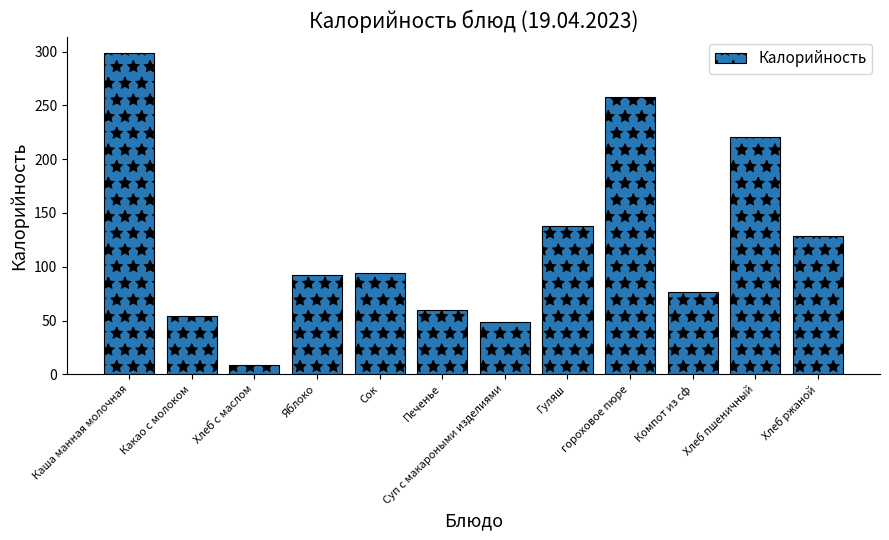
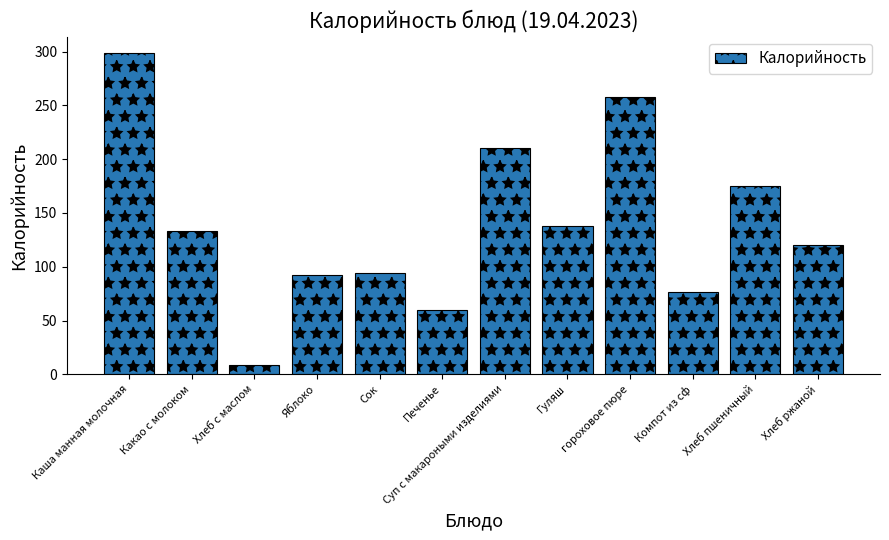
  {
    "Каша манная молочная": 299,
-   "Какао с молоком": 54,
+   "Какао с молоком": 133,
    "Хлеб с маслом": 9,
    "Яблоко": 92,
    "Сок": 94,
    "Печенье": 60,
-   "Суп с макароными изделиями": 49,
+   "Суп с макароными изделиями": 211,
    "Гуляш": 138,
    "гороховое пюре": 258,
    "Компот из сф": 77,
-   "Хлеб пшеничный": 220,
-   "Хлеб ржаной": 129
+   "Хлеб пшеничный": 175,
+   "Хлеб ржаной": 120
  }
